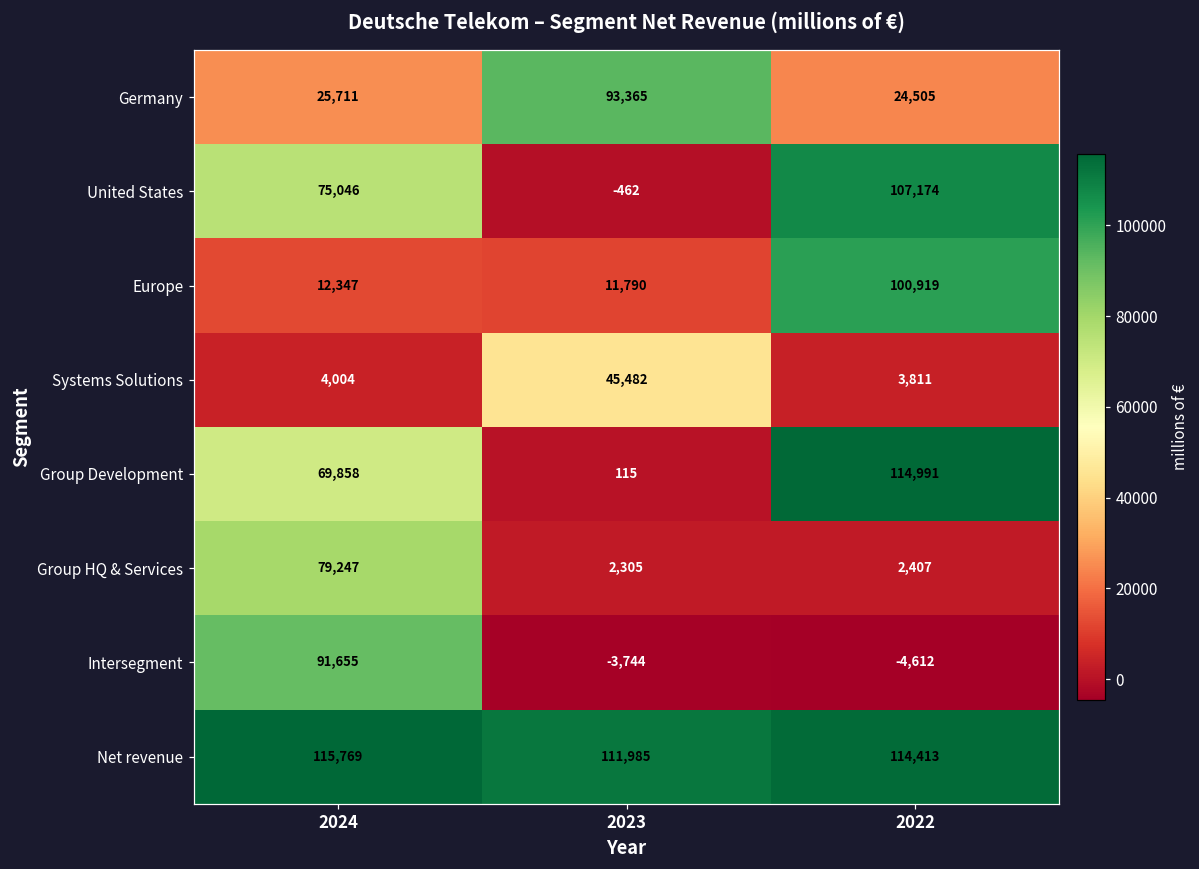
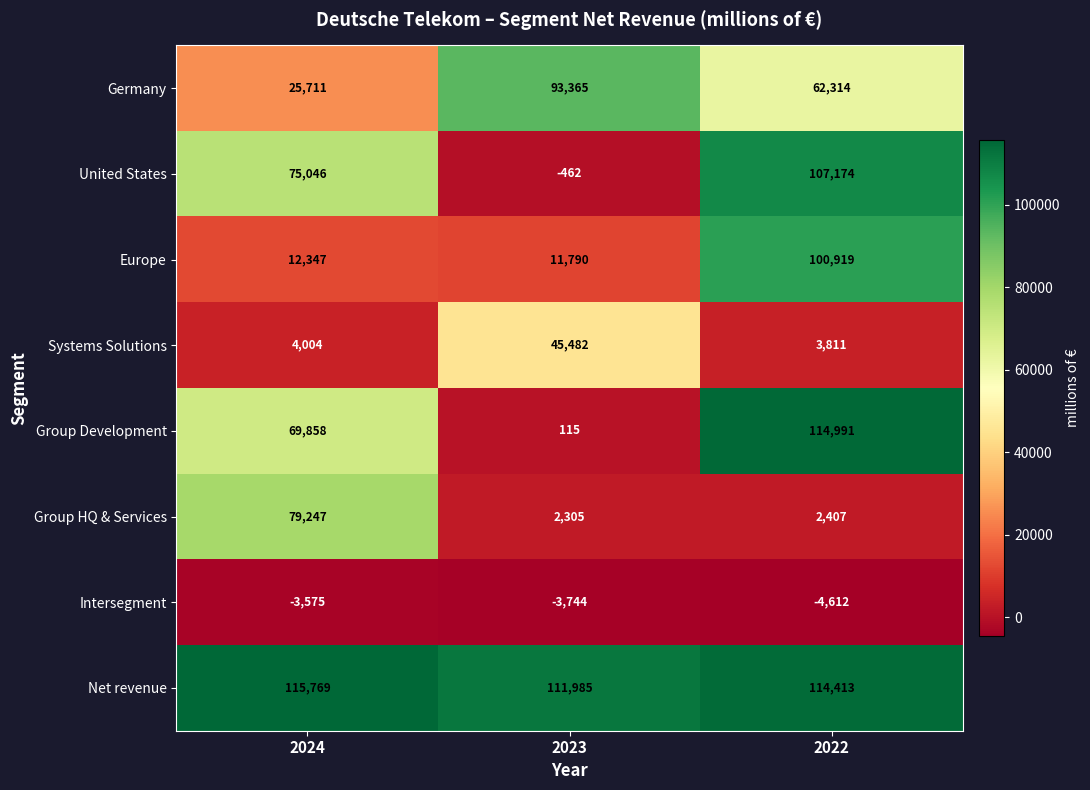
  {
    "Germany": {
      "2024": "25,711",
      "2023": "93,365",
-     "2022": "24,505"
+     "2022": "62,314"
    },
    "United States": {
      "2024": "75,046",
      "2023": "-462",
      "2022": "107,174"
    },
    "Europe": {
      "2024": "12,347",
      "2023": "11,790",
      "2022": "100,919"
    },
    "Systems Solutions": {
      "2024": "4,004",
      "2023": "45,482",
      "2022": "3,811"
    },
    "Group Development": {
      "2024": "69,858",
      "2023": "115",
      "2022": "114,991"
    },
    "Group HQ & Services": {
      "2024": "79,247",
      "2023": "2,305",
      "2022": "2,407"
    },
    "Intersegment": {
-     "2024": "91,655",
+     "2024": "-3,575",
      "2023": "-3,744",
      "2022": "-4,612"
    },
    "Net revenue": {
      "2024": "115,769",
      "2023": "111,985",
      "2022": "114,413"
    }
  }
